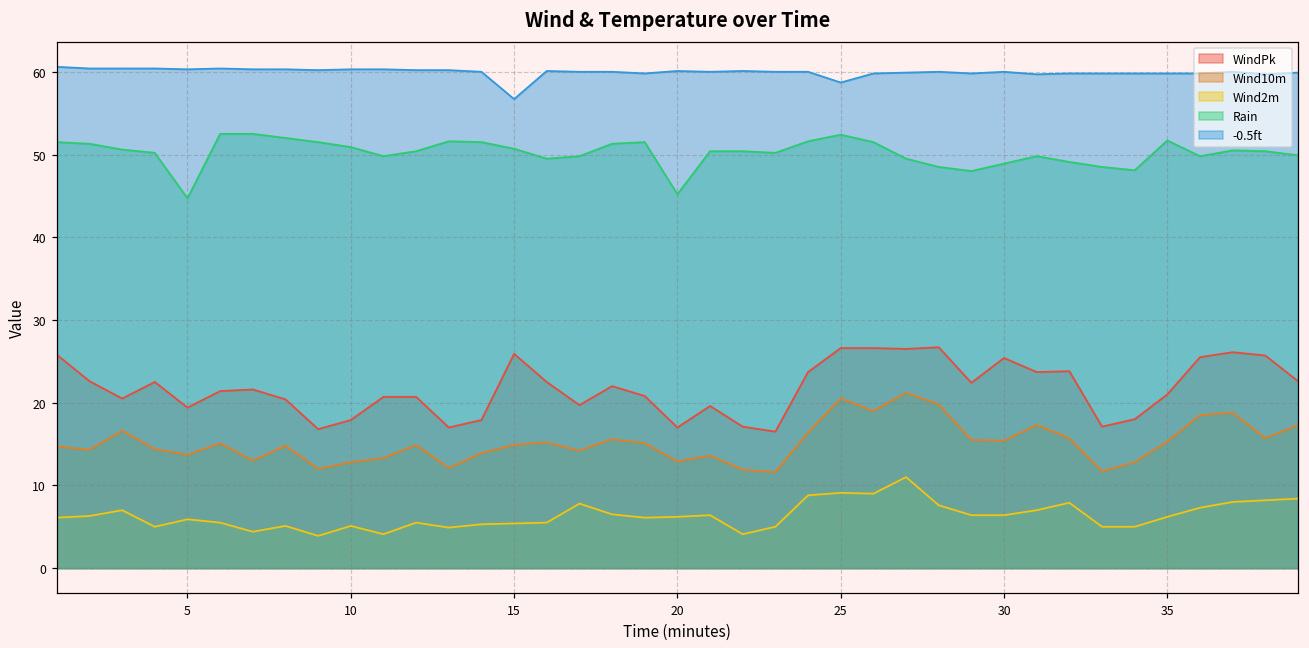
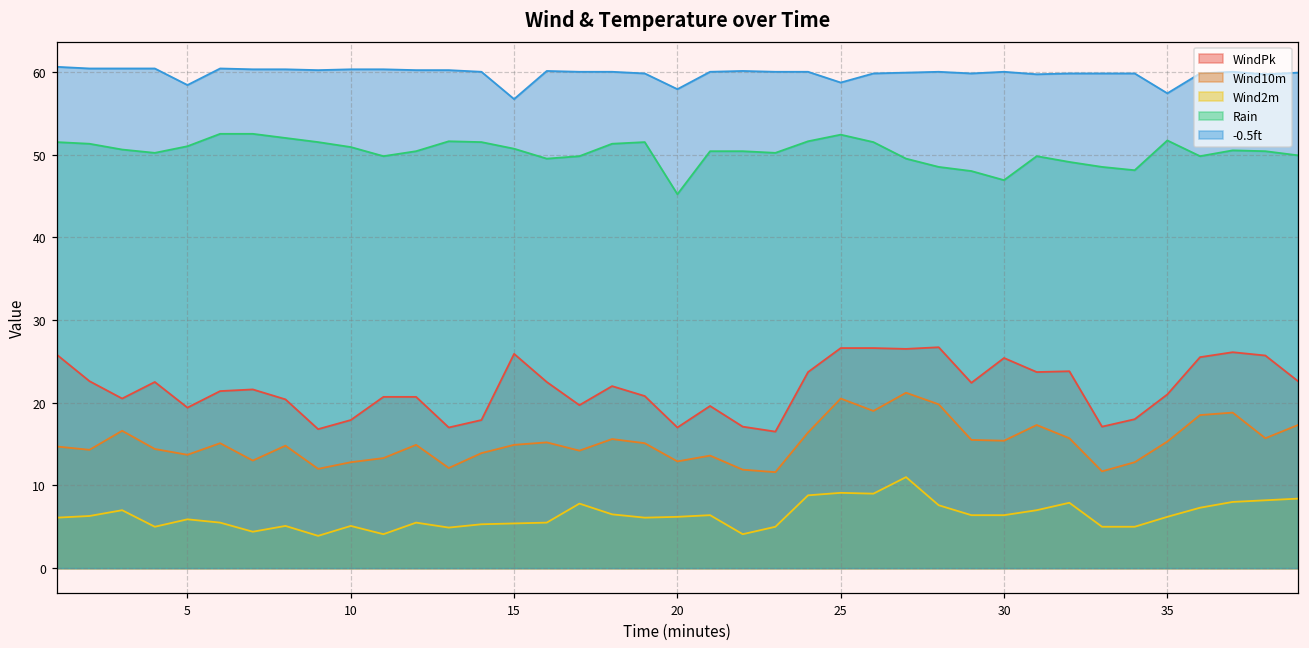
  {
    "Rain": {
-     "5": 45,
+     "5": 51,
      "10": 51,
      "15": 51,
      "20": 45,
      "25": 52,
-     "30": 49,
+     "30": 47,
      "35": 52
    },
    "-0.5ft": {
-     "5": 60,
+     "5": 58,
      "10": 60,
      "15": 57,
-     "20": 60,
+     "20": 58,
      "25": 59,
      "30": 60,
-     "35": 60
+     "35": 57
    }
  }
